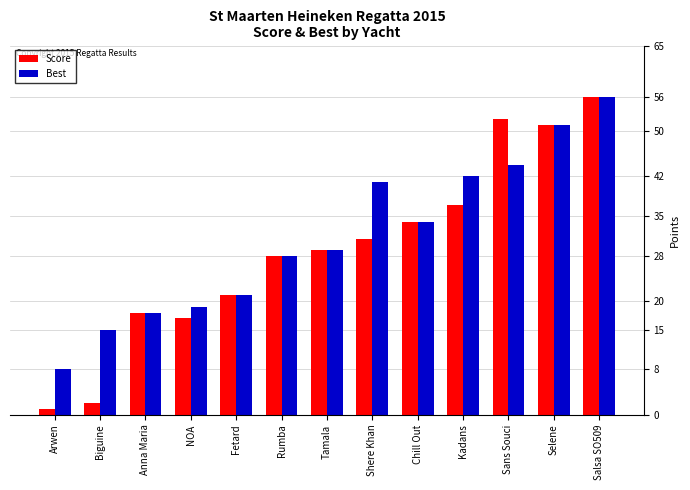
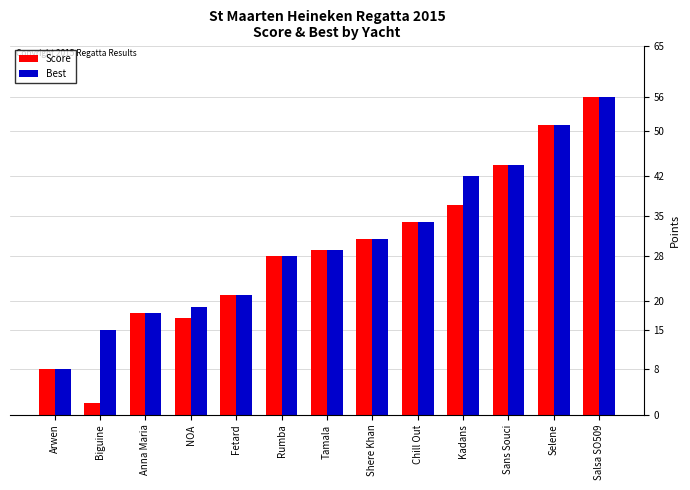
  {
    "Score": {
-     "Arwen": 1,
+     "Arwen": 8,
      "Biguine": 2,
      "Anna Maria": 18,
      "NOA": 17,
      "Fetard": 21,
      "Rumba": 28,
      "Tamala": 29,
      "Shere Khan": 31,
      "Chill Out": 34,
      "Kadans": 37,
-     "Sans Souci": 52,
+     "Sans Souci": 44,
      "Selene": 51,
      "Salsa SO509": 56
    },
    "Best": {
      "Arwen": 8,
      "Biguine": 15,
      "Anna Maria": 18,
      "NOA": 19,
      "Fetard": 21,
      "Rumba": 28,
      "Tamala": 29,
-     "Shere Khan": 41,
+     "Shere Khan": 31,
      "Chill Out": 34,
      "Kadans": 42,
      "Sans Souci": 44,
      "Selene": 51,
      "Salsa SO509": 56
    }
  }
